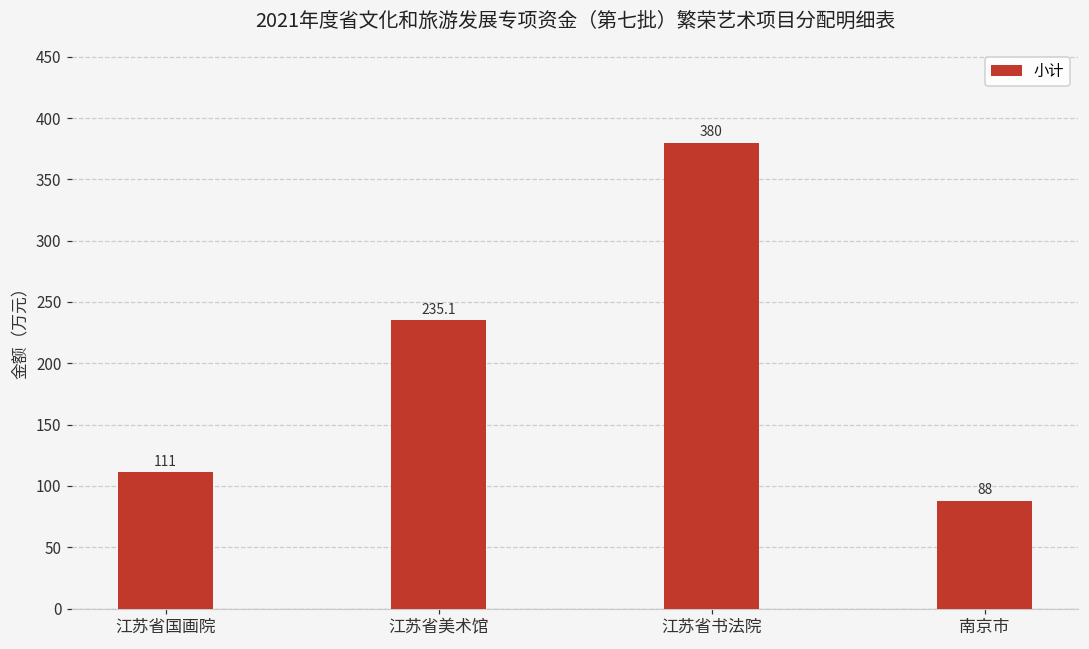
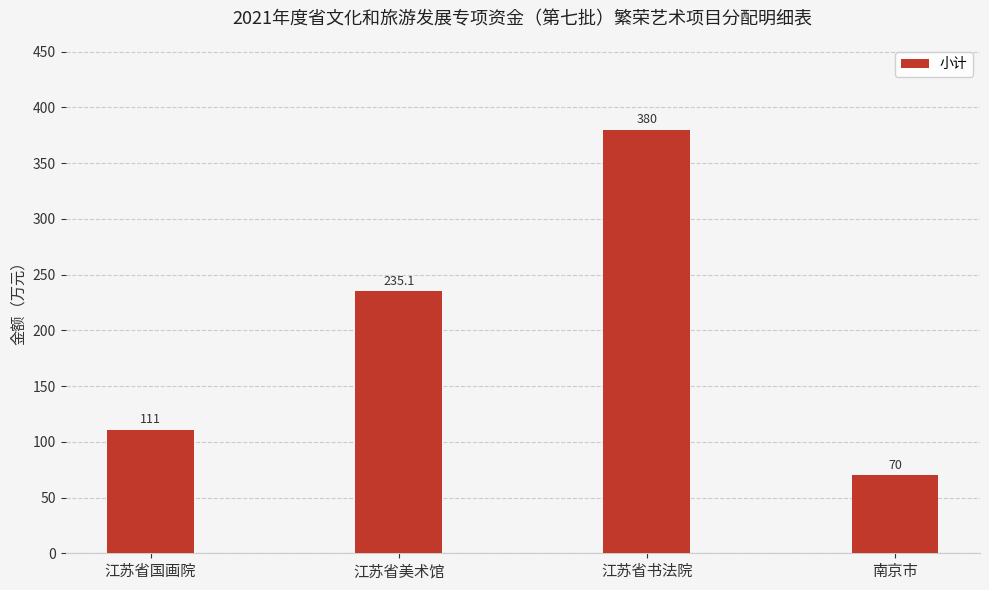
  {
    "江苏省国画院": 111,
    "江苏省美术馆": 235.1,
    "江苏省书法院": 380,
-   "南京市": 88
+   "南京市": 70
  }
